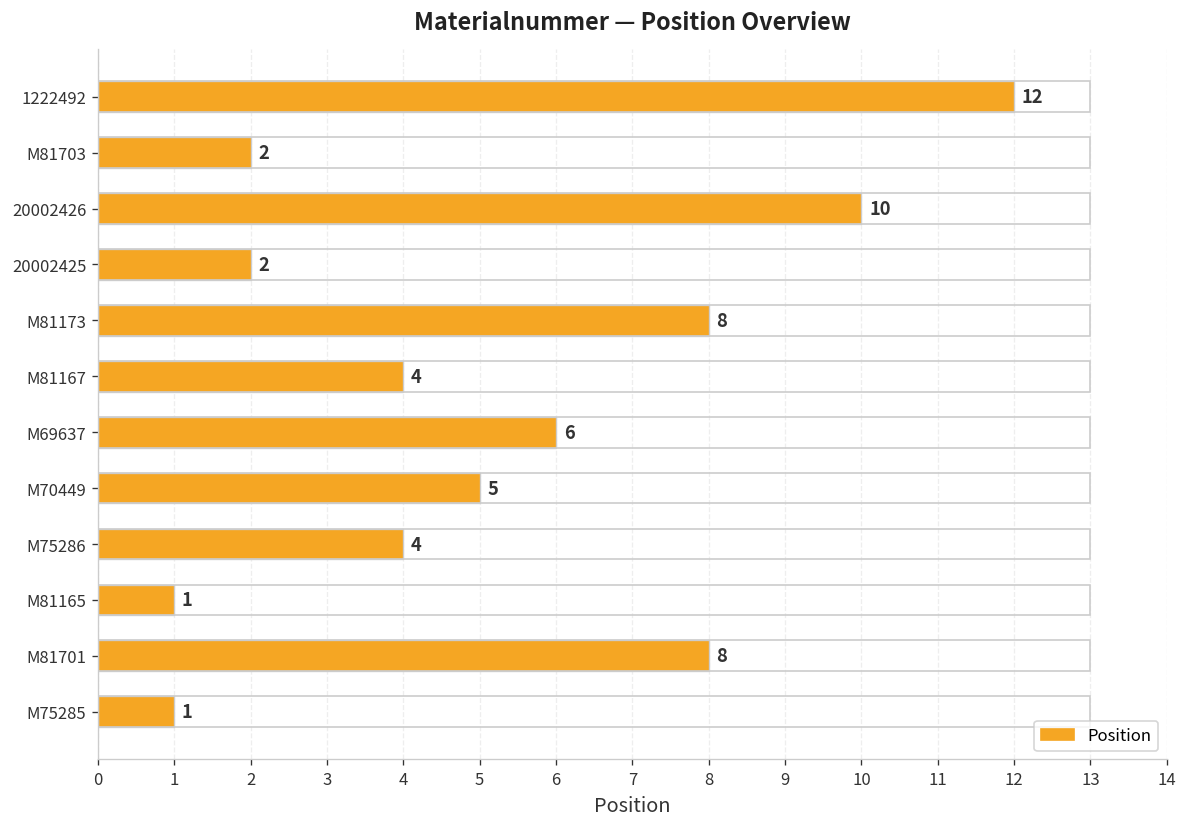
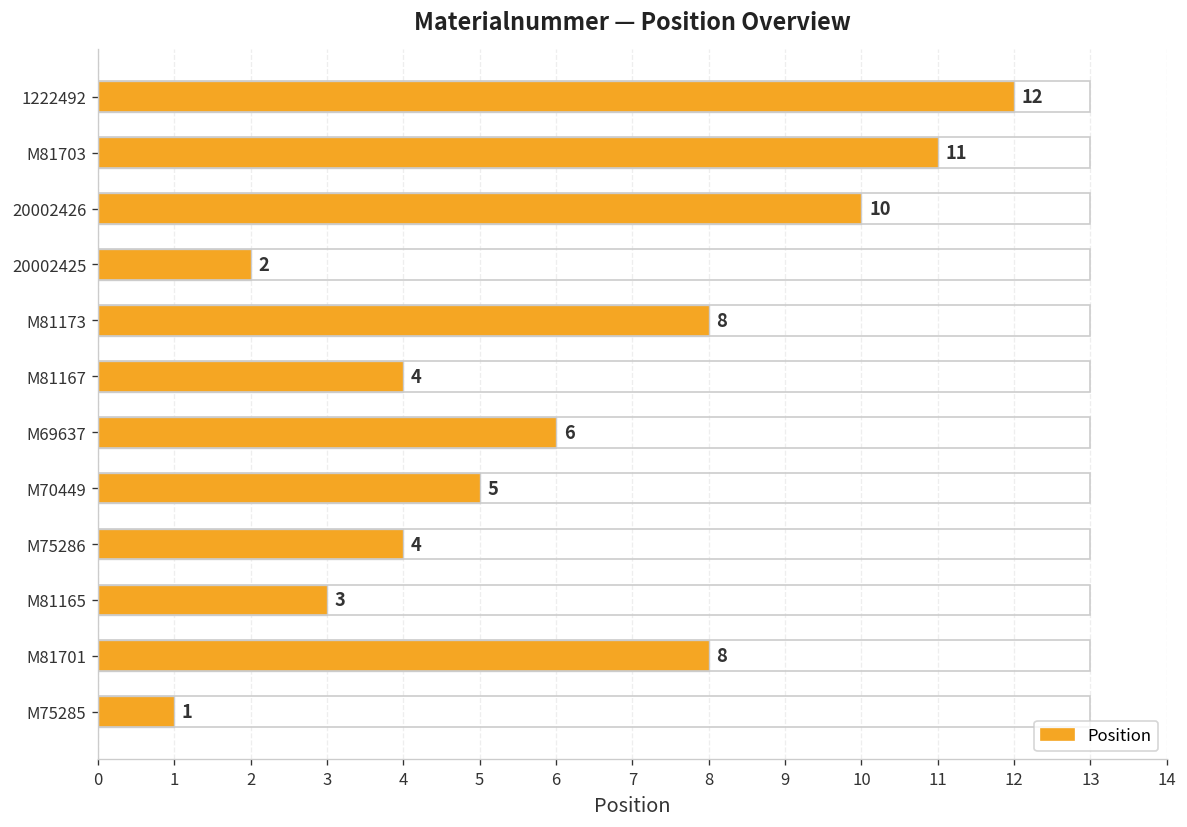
  {
    "1222492": 12,
-   "M81703": 2,
+   "M81703": 11,
    "20002426": 10,
    "20002425": 2,
    "M81173": 8,
    "M81167": 4,
    "M69637": 6,
    "M70449": 5,
    "M75286": 4,
-   "M81165": 1,
+   "M81165": 3,
    "M81701": 8,
    "M75285": 1
  }
